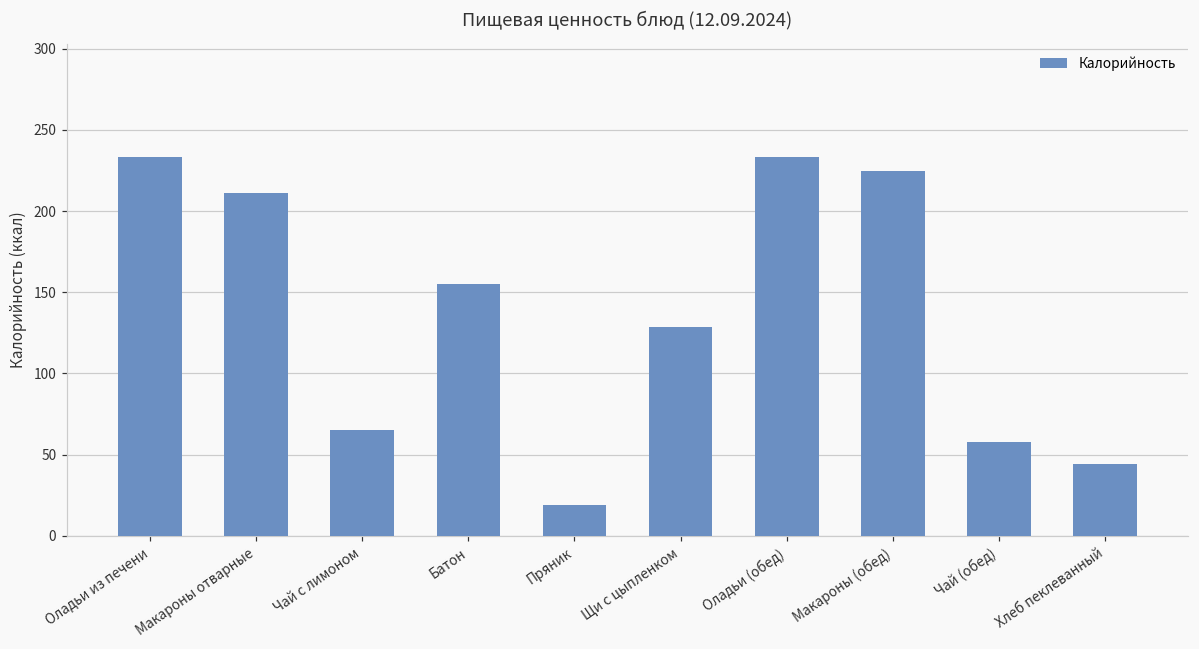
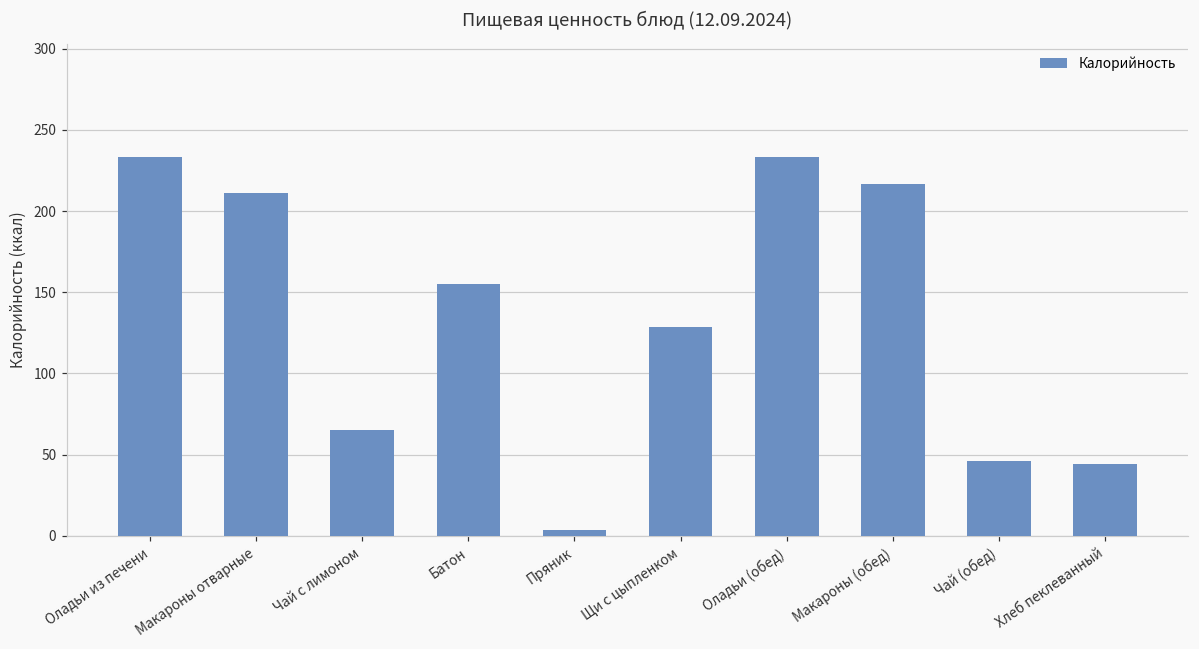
  {
    "Оладьи из печени": 233,
    "Макароны отварные": 211,
    "Чай с лимоном": 65,
    "Батон": 155,
-   "Пряник": 19,
+   "Пряник": 4,
    "Щи с цыпленком": 129,
    "Оладьи (обед)": 233,
-   "Макароны (обед)": 225,
-   "Чай (обед)": 58,
+   "Макароны (обед)": 217,
+   "Чай (обед)": 46,
    "Хлеб пеклеванный": 44
  }
